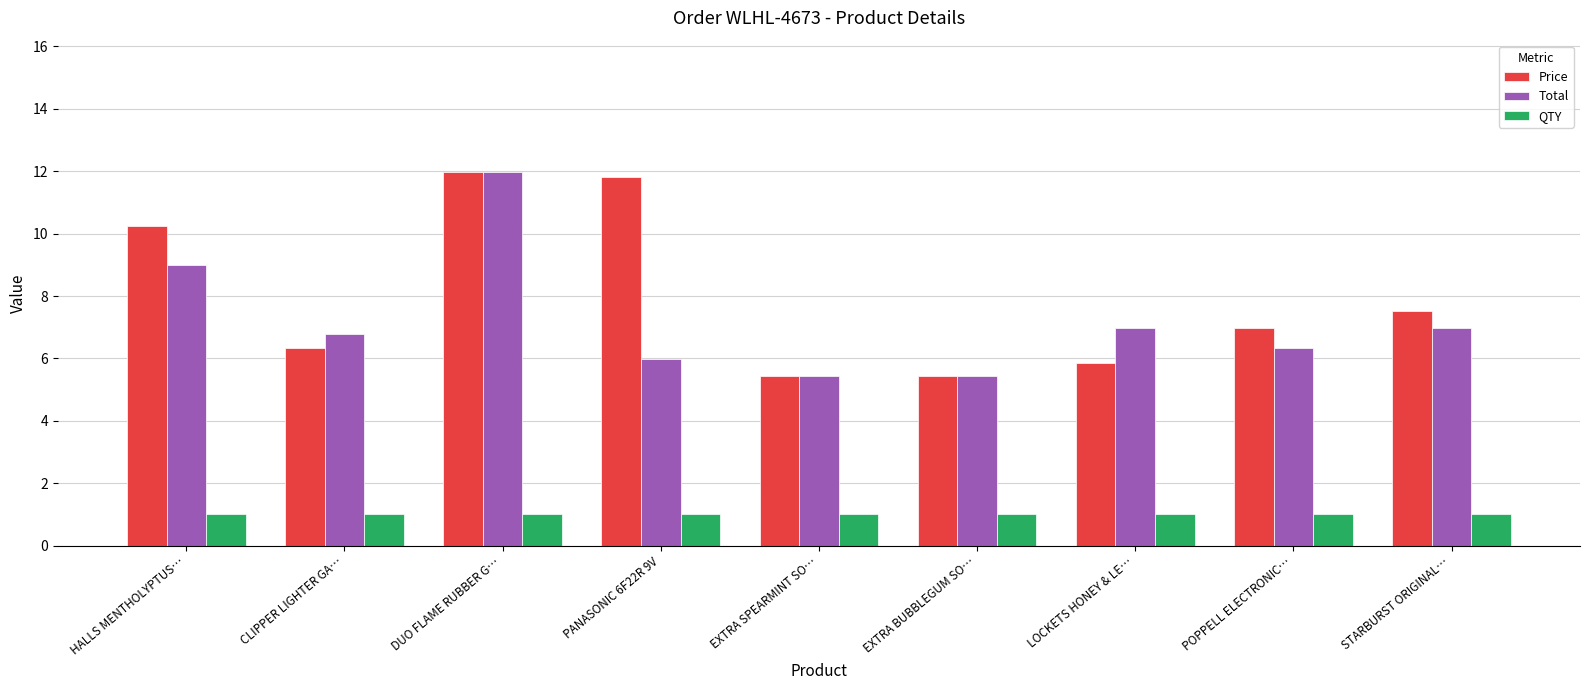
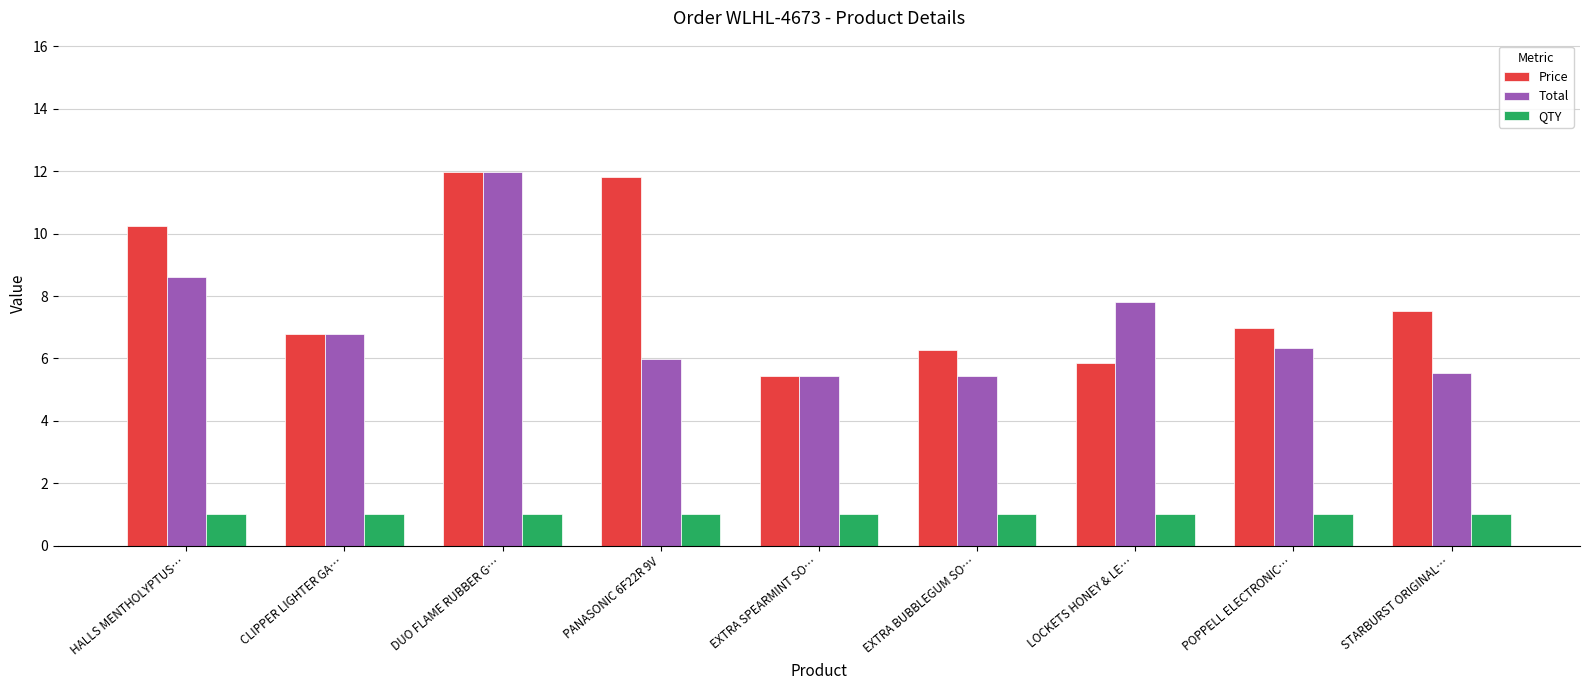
  {
    "Price": {
      "HALLS MENTHOLYPTUS…": 10.2,
-     "CLIPPER LIGHTER GA…": 6.3,
+     "CLIPPER LIGHTER GA…": 6.8,
      "DUO FLAME RUBBER G…": 12.0,
      "PANASONIC 6F22R 9V": 11.8,
      "EXTRA SPEARMINT SO…": 5.4,
-     "EXTRA BUBBLEGUM SO…": 5.4,
+     "EXTRA BUBBLEGUM SO…": 6.3,
      "LOCKETS HONEY & LE…": 5.8,
      "POPPELL ELECTRONIC…": 7.0,
      "STARBURST ORIGINAL…": 7.5
    },
    "Total": {
-     "HALLS MENTHOLYPTUS…": 9.0,
+     "HALLS MENTHOLYPTUS…": 8.6,
      "CLIPPER LIGHTER GA…": 6.8,
      "DUO FLAME RUBBER G…": 12.0,
      "PANASONIC 6F22R 9V": 6.0,
      "EXTRA SPEARMINT SO…": 5.4,
      "EXTRA BUBBLEGUM SO…": 5.4,
-     "LOCKETS HONEY & LE…": 7.0,
+     "LOCKETS HONEY & LE…": 7.8,
      "POPPELL ELECTRONIC…": 6.3,
-     "STARBURST ORIGINAL…": 7.0
+     "STARBURST ORIGINAL…": 5.5
    },
    "QTY": {
      "HALLS MENTHOLYPTUS…": 1.0,
      "CLIPPER LIGHTER GA…": 1.0,
      "DUO FLAME RUBBER G…": 1.0,
      "PANASONIC 6F22R 9V": 1.0,
      "EXTRA SPEARMINT SO…": 1.0,
      "EXTRA BUBBLEGUM SO…": 1.0,
      "LOCKETS HONEY & LE…": 1.0,
      "POPPELL ELECTRONIC…": 1.0,
      "STARBURST ORIGINAL…": 1.0
    }
  }
